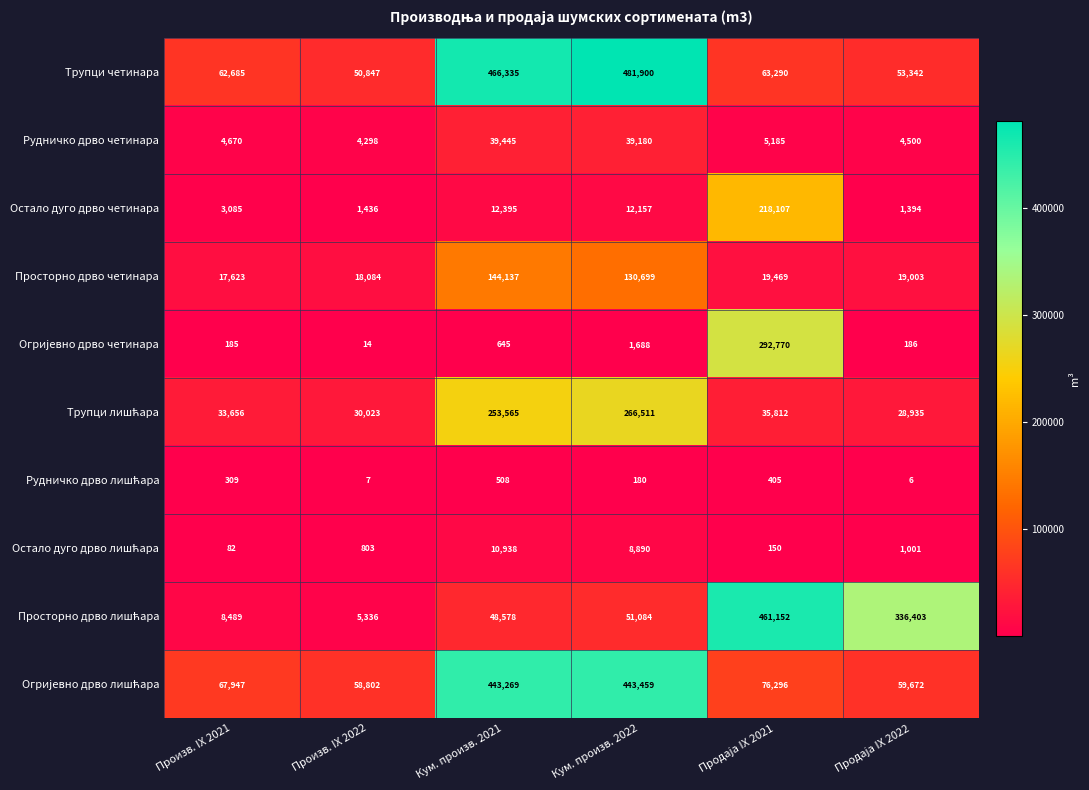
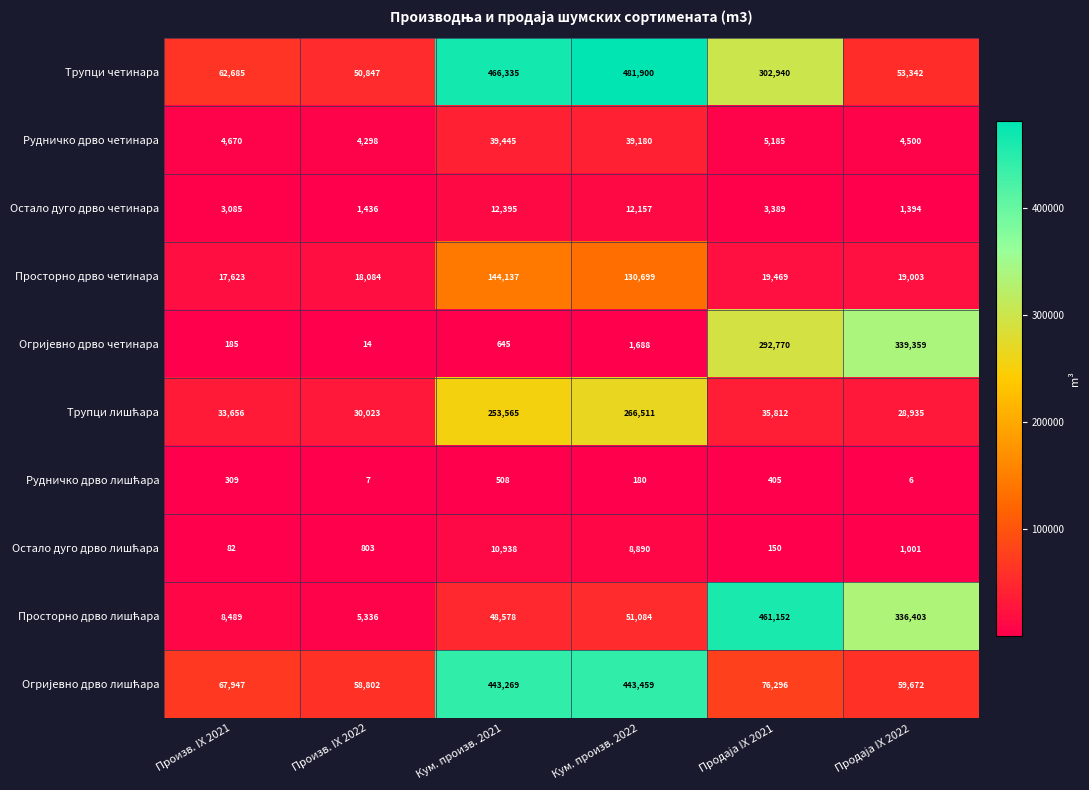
  {
    "Трупци четинара": {
      "Произв. IX 2021": "62,685",
      "Произв. IX 2022": "50,847",
      "Кум. произв. 2021": "466,335",
      "Кум. произв. 2022": "481,900",
-     "Продаја IX 2021": "63,290",
+     "Продаја IX 2021": "302,940",
      "Продаја IX 2022": "53,342"
    },
    "Рудничко дрво четинара": {
      "Произв. IX 2021": "4,670",
      "Произв. IX 2022": "4,298",
      "Кум. произв. 2021": "39,445",
      "Кум. произв. 2022": "39,180",
      "Продаја IX 2021": "5,185",
      "Продаја IX 2022": "4,500"
    },
    "Остало дуго дрво четинара": {
      "Произв. IX 2021": "3,085",
      "Произв. IX 2022": "1,436",
      "Кум. произв. 2021": "12,395",
      "Кум. произв. 2022": "12,157",
-     "Продаја IX 2021": "218,107",
+     "Продаја IX 2021": "3,389",
      "Продаја IX 2022": "1,394"
    },
    "Просторно дрво четинара": {
      "Произв. IX 2021": "17,623",
      "Произв. IX 2022": "18,084",
      "Кум. произв. 2021": "144,137",
      "Кум. произв. 2022": "130,699",
      "Продаја IX 2021": "19,469",
      "Продаја IX 2022": "19,003"
    },
    "Огријевно дрво четинара": {
      "Произв. IX 2021": "185",
      "Произв. IX 2022": "14",
      "Кум. произв. 2021": "645",
      "Кум. произв. 2022": "1,688",
      "Продаја IX 2021": "292,770",
-     "Продаја IX 2022": "186"
+     "Продаја IX 2022": "339,359"
    },
    "Трупци лишћара": {
      "Произв. IX 2021": "33,656",
      "Произв. IX 2022": "30,023",
      "Кум. произв. 2021": "253,565",
      "Кум. произв. 2022": "266,511",
      "Продаја IX 2021": "35,812",
      "Продаја IX 2022": "28,935"
    },
    "Рудничко дрво лишћара": {
      "Произв. IX 2021": "309",
      "Произв. IX 2022": "7",
      "Кум. произв. 2021": "508",
      "Кум. произв. 2022": "180",
      "Продаја IX 2021": "405",
      "Продаја IX 2022": "6"
    },
    "Остало дуго дрво лишћара": {
      "Произв. IX 2021": "82",
      "Произв. IX 2022": "803",
      "Кум. произв. 2021": "10,938",
      "Кум. произв. 2022": "8,890",
      "Продаја IX 2021": "150",
      "Продаја IX 2022": "1,001"
    },
    "Просторно дрво лишћара": {
      "Произв. IX 2021": "8,489",
      "Произв. IX 2022": "5,336",
      "Кум. произв. 2021": "48,578",
      "Кум. произв. 2022": "51,084",
      "Продаја IX 2021": "461,152",
      "Продаја IX 2022": "336,403"
    },
    "Огријевно дрво лишћара": {
      "Произв. IX 2021": "67,947",
      "Произв. IX 2022": "58,802",
      "Кум. произв. 2021": "443,269",
      "Кум. произв. 2022": "443,459",
      "Продаја IX 2021": "76,296",
      "Продаја IX 2022": "59,672"
    }
  }
